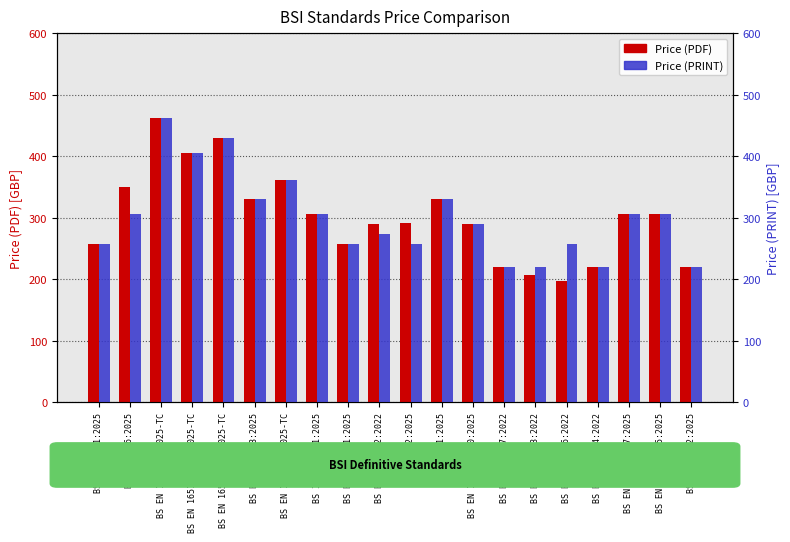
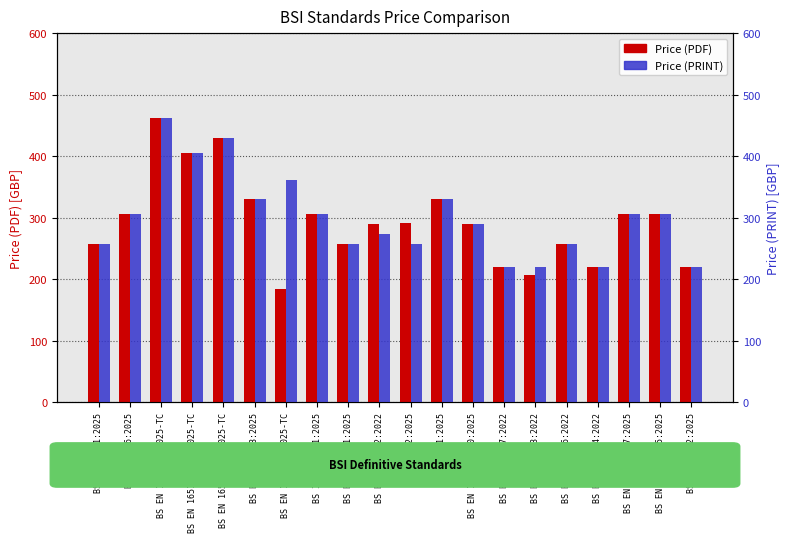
  {
    "Price (PDF)": {
      "BS EN 18021:2025": 260,
-     "BS EN 1886:2025": 350,
+     "BS EN 1886:2025": 310,
      "BS EN 16798-3:2025-TC": 460,
      "BS EN 16510-2-10:2025-TC": 410,
      "BS EN 16510-2-5:2025-TC": 430,
      "BS EN 16798-3:2025": 330,
-     "BS EN 13203-1:2025-TC": 360,
+     "BS EN 13203-1:2025-TC": 190,
      "BS ISO 3008-1:2025": 310,
      "BS EN 13203-1:2025": 260,
      "BS EN 13203-2:2022": 290,
      "BS EN 1-2:2025": 290,
      "BS EN 1-1:2025": 330,
      "BS EN 16510-2-10:2025": 290,
      "BS EN 13203-7:2022": 220,
      "BS EN 13203-3:2022": 210,
-     "BS EN 13203-6:2022": 200,
+     "BS EN 13203-6:2022": 260,
      "BS EN 13203-4:2022": 220,
      "BS EN 16510-2-7:2025": 310,
      "BS EN 16510-2-5:2025": 310,
      "BS EN 17692:2025": 220
    },
    "Price (PRINT)": {
      "BS EN 18021:2025": 260,
      "BS EN 1886:2025": 310,
      "BS EN 16798-3:2025-TC": 460,
      "BS EN 16510-2-10:2025-TC": 410,
      "BS EN 16510-2-5:2025-TC": 430,
      "BS EN 16798-3:2025": 330,
      "BS EN 13203-1:2025-TC": 360,
      "BS ISO 3008-1:2025": 310,
      "BS EN 13203-1:2025": 260,
      "BS EN 13203-2:2022": 270,
      "BS EN 1-2:2025": 260,
      "BS EN 1-1:2025": 330,
      "BS EN 16510-2-10:2025": 290,
      "BS EN 13203-7:2022": 220,
      "BS EN 13203-3:2022": 220,
      "BS EN 13203-6:2022": 260,
      "BS EN 13203-4:2022": 220,
      "BS EN 16510-2-7:2025": 310,
      "BS EN 16510-2-5:2025": 310,
      "BS EN 17692:2025": 220
    }
  }
